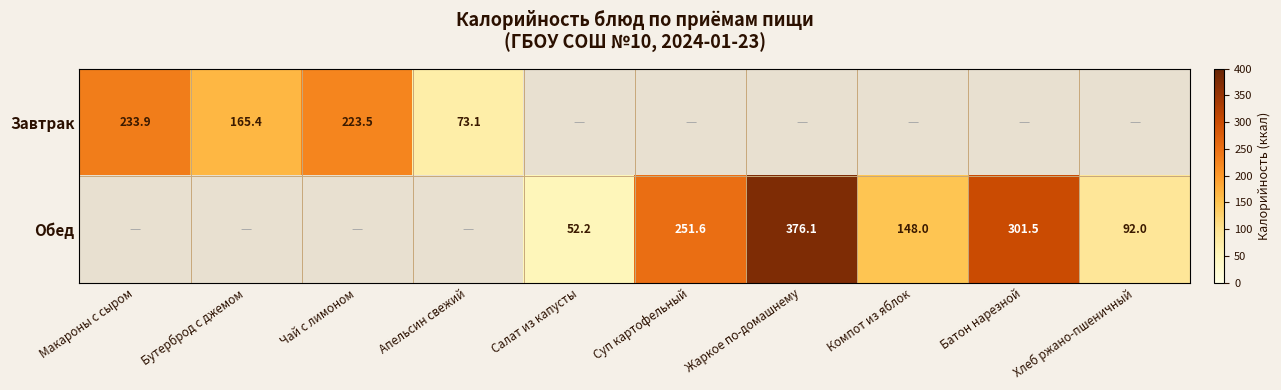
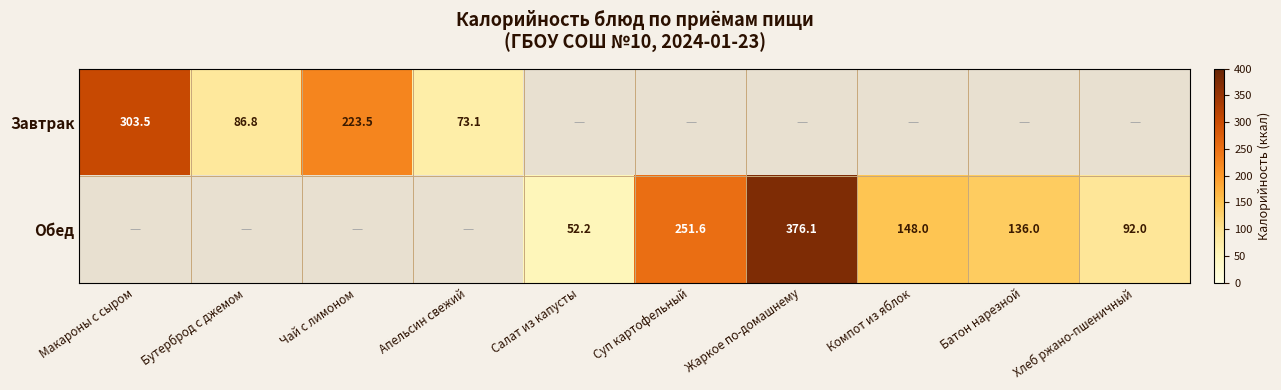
  {
    "Завтрак": {
-     "Макароны с сыром": 233.9,
-     "Бутерброд с джемом": 165.4,
+     "Макароны с сыром": 303.5,
+     "Бутерброд с джемом": 86.8,
      "Чай с лимоном": 223.5,
      "Апельсин свежий": 73.1
    },
    "Обед": {
      "Салат из капусты": 52.2,
      "Суп картофельный": 251.6,
      "Жаркое по-домашнему": 376.1,
      "Компот из яблок": 148.0,
-     "Батон нарезной": 301.5,
+     "Батон нарезной": 136.0,
      "Хлеб ржано-пшеничный": 92.0
    }
  }
